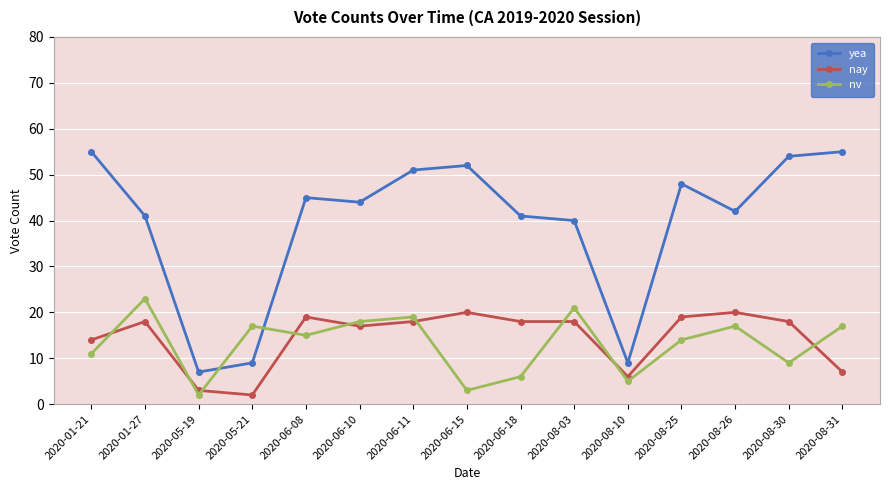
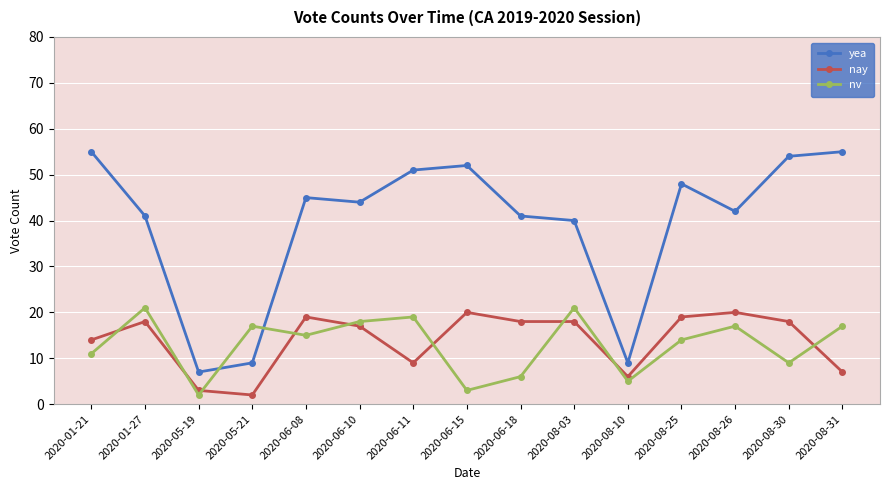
  {
    "yea": {
      "2020-01-21": 55,
      "2020-01-27": 41,
      "2020-05-19": 7,
      "2020-05-21": 9,
      "2020-06-08": 45,
      "2020-06-10": 44,
      "2020-06-11": 51,
      "2020-06-15": 52,
      "2020-06-18": 41,
      "2020-08-03": 40,
      "2020-08-10": 9,
      "2020-08-25": 48,
      "2020-08-26": 42,
      "2020-08-30": 54,
      "2020-08-31": 55
    },
    "nay": {
      "2020-01-21": 14,
      "2020-01-27": 18,
      "2020-05-19": 3,
      "2020-05-21": 2,
      "2020-06-08": 19,
      "2020-06-10": 17,
-     "2020-06-11": 18,
+     "2020-06-11": 9,
      "2020-06-15": 20,
      "2020-06-18": 18,
      "2020-08-03": 18,
      "2020-08-10": 6,
      "2020-08-25": 19,
      "2020-08-26": 20,
      "2020-08-30": 18,
      "2020-08-31": 7
    },
    "nv": {
      "2020-01-21": 11,
-     "2020-01-27": 23,
+     "2020-01-27": 21,
      "2020-05-19": 2,
      "2020-05-21": 17,
      "2020-06-08": 15,
      "2020-06-10": 18,
      "2020-06-11": 19,
      "2020-06-15": 3,
      "2020-06-18": 6,
      "2020-08-03": 21,
      "2020-08-10": 5,
      "2020-08-25": 14,
      "2020-08-26": 17,
      "2020-08-30": 9,
      "2020-08-31": 17
    }
  }
